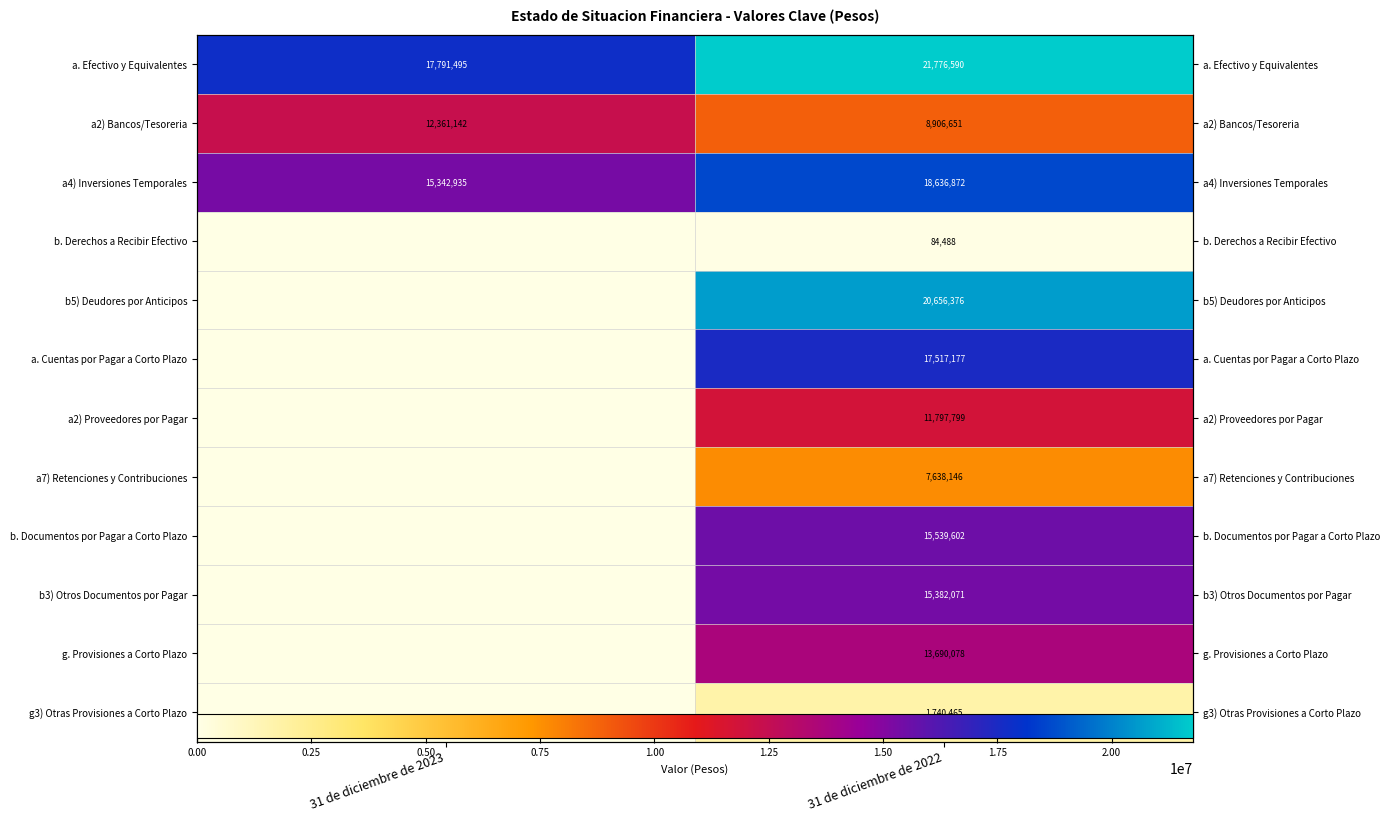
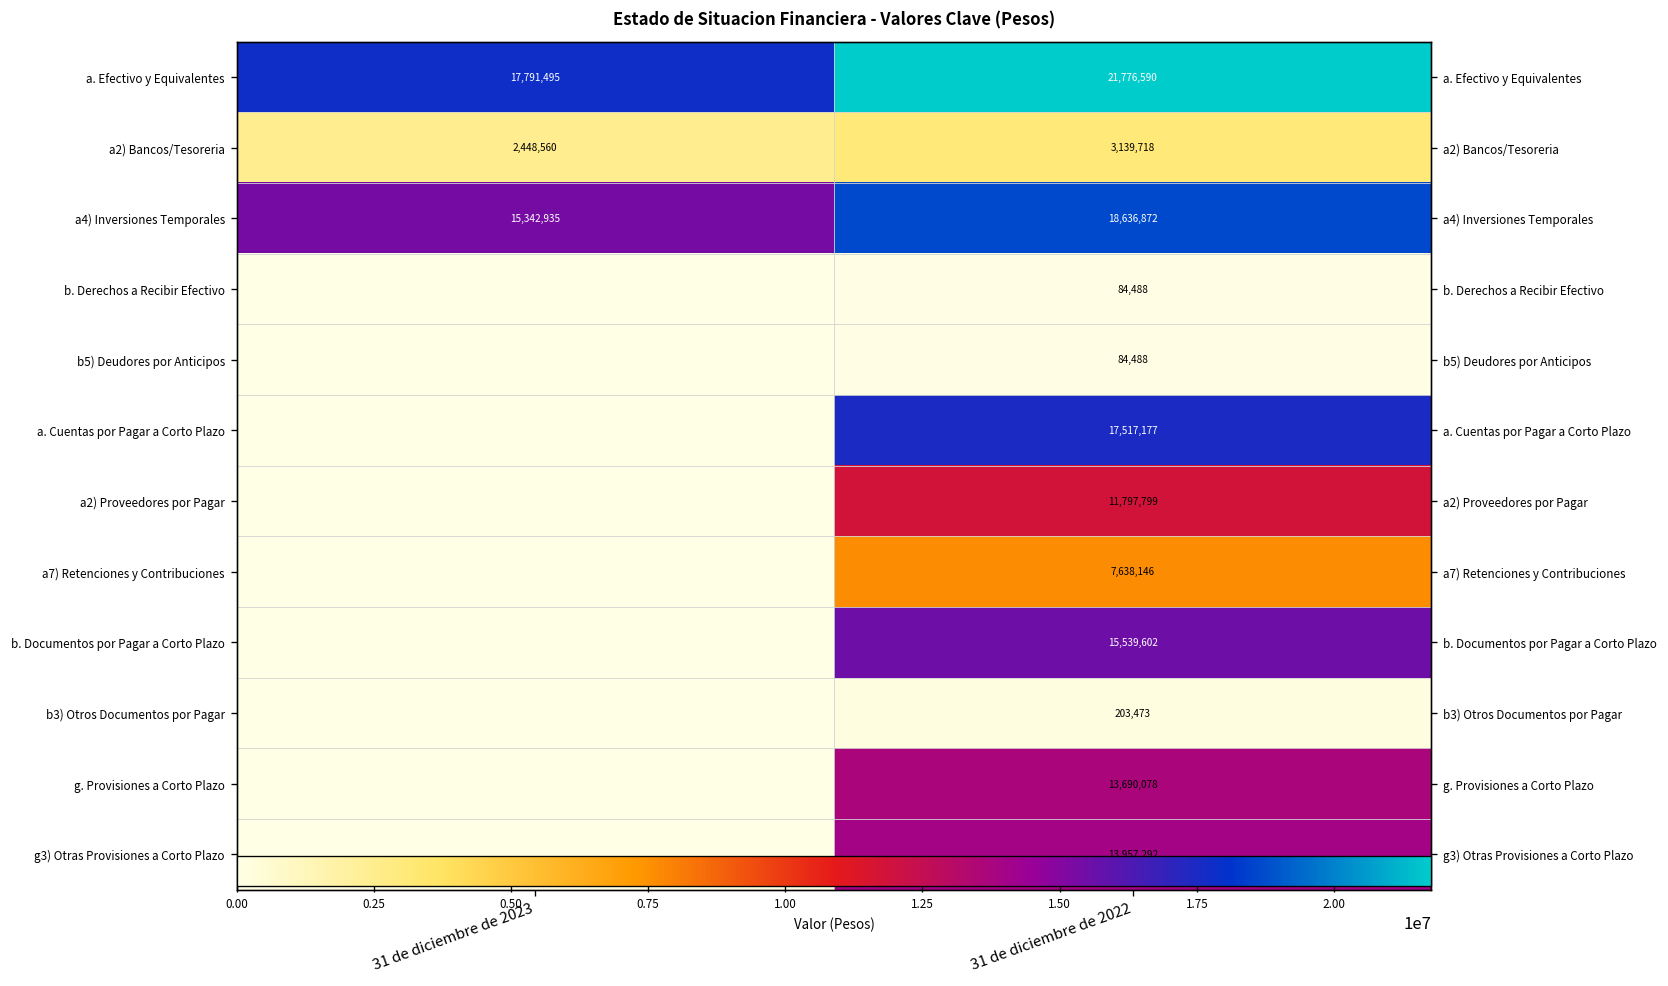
  {
    "a. Efectivo y Equivalentes": {
      "31 de diciembre de 2023": "17,791,495",
      "31 de diciembre de 2022": "21,776,590"
    },
    "a2) Bancos/Tesoreria": {
-     "31 de diciembre de 2023": "12,361,142",
-     "31 de diciembre de 2022": "8,906,651"
+     "31 de diciembre de 2023": "2,448,560",
+     "31 de diciembre de 2022": "3,139,718"
    },
    "a4) Inversiones Temporales": {
      "31 de diciembre de 2023": "15,342,935",
      "31 de diciembre de 2022": "18,636,872"
    },
    "b. Derechos a Recibir Efectivo": {
      "31 de diciembre de 2022": "84,488"
    },
    "b5) Deudores por Anticipos": {
-     "31 de diciembre de 2022": "20,656,376"
+     "31 de diciembre de 2022": "84,488"
    },
    "a. Cuentas por Pagar a Corto Plazo": {
      "31 de diciembre de 2022": "17,517,177"
    },
    "a2) Proveedores por Pagar": {
      "31 de diciembre de 2022": "11,797,799"
    },
    "a7) Retenciones y Contribuciones": {
      "31 de diciembre de 2022": "7,638,146"
    },
    "b. Documentos por Pagar a Corto Plazo": {
      "31 de diciembre de 2022": "15,539,602"
    },
    "b3) Otros Documentos por Pagar": {
-     "31 de diciembre de 2022": "15,382,071"
+     "31 de diciembre de 2022": "203,473"
    },
    "g. Provisiones a Corto Plazo": {
      "31 de diciembre de 2022": "13,690,078"
    },
    "g3) Otras Provisiones a Corto Plazo": {
-     "31 de diciembre de 2022": "1,740,465"
+     "31 de diciembre de 2022": "13,957,292"
    }
  }
